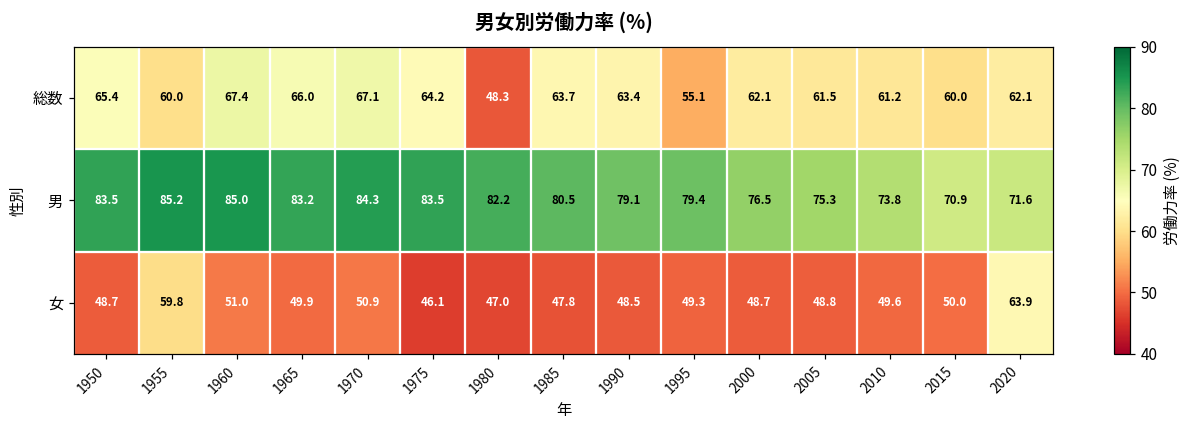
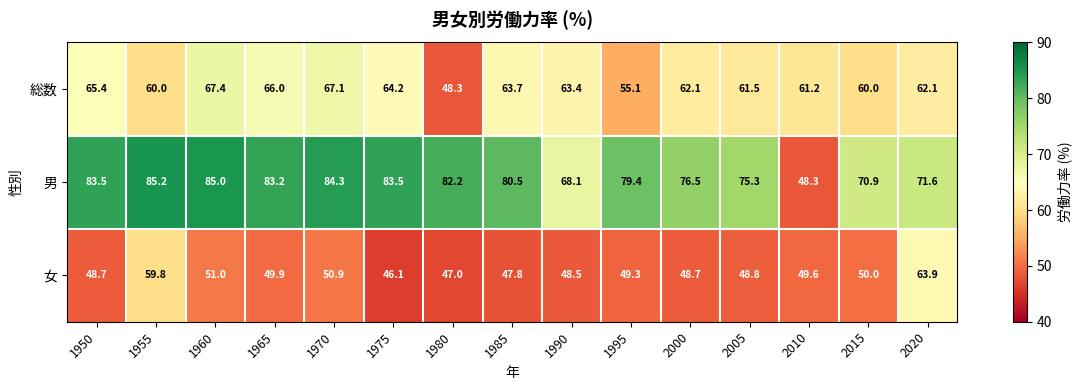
  {
    "総数": {
      "1950": 65.4,
      "1955": 60.0,
      "1960": 67.4,
      "1965": 66.0,
      "1970": 67.1,
      "1975": 64.2,
      "1980": 48.3,
      "1985": 63.7,
      "1990": 63.4,
      "1995": 55.1,
      "2000": 62.1,
      "2005": 61.5,
      "2010": 61.2,
      "2015": 60.0,
      "2020": 62.1
    },
    "男": {
      "1950": 83.5,
      "1955": 85.2,
      "1960": 85.0,
      "1965": 83.2,
      "1970": 84.3,
      "1975": 83.5,
      "1980": 82.2,
      "1985": 80.5,
-     "1990": 79.1,
+     "1990": 68.1,
      "1995": 79.4,
      "2000": 76.5,
      "2005": 75.3,
-     "2010": 73.8,
+     "2010": 48.3,
      "2015": 70.9,
      "2020": 71.6
    },
    "女": {
      "1950": 48.7,
      "1955": 59.8,
      "1960": 51.0,
      "1965": 49.9,
      "1970": 50.9,
      "1975": 46.1,
      "1980": 47.0,
      "1985": 47.8,
      "1990": 48.5,
      "1995": 49.3,
      "2000": 48.7,
      "2005": 48.8,
      "2010": 49.6,
      "2015": 50.0,
      "2020": 63.9
    }
  }
